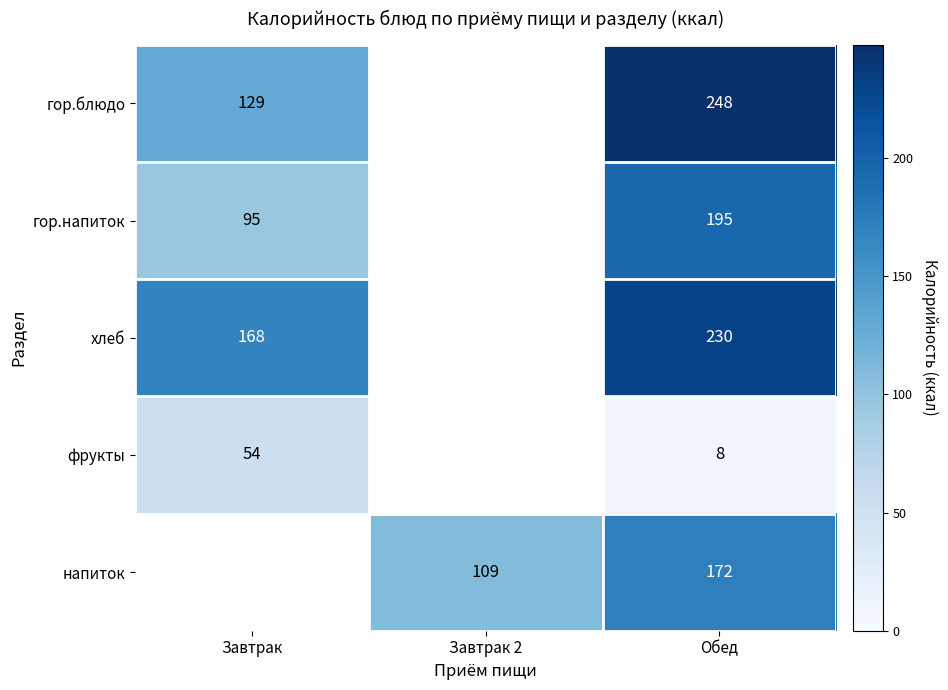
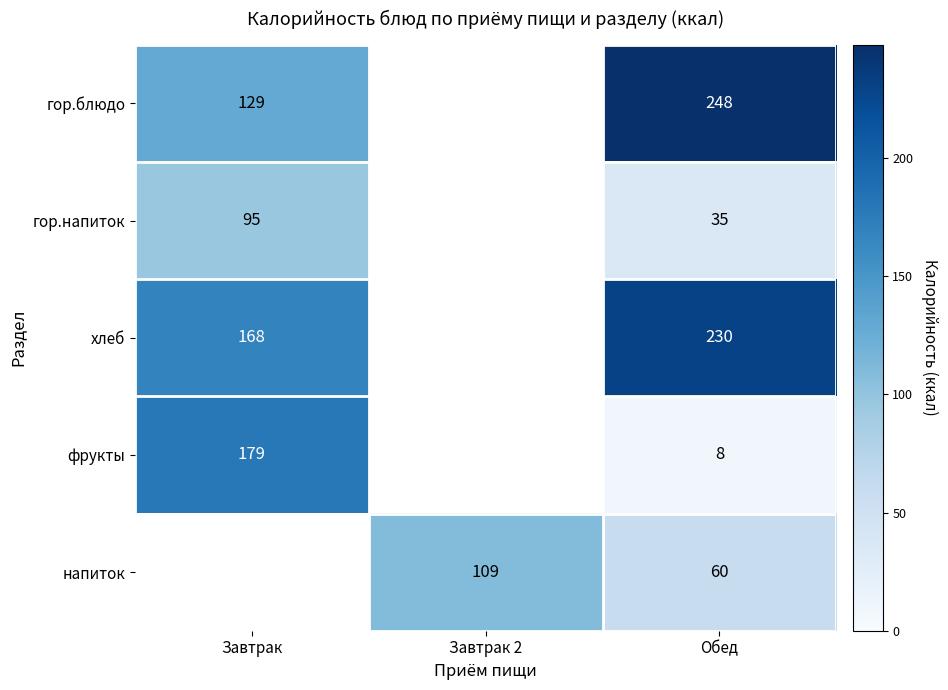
  {
    "гор.блюдо": {
      "Завтрак": 129,
      "Обед": 248
    },
    "гор.напиток": {
      "Завтрак": 95,
-     "Обед": 195
+     "Обед": 35
    },
    "хлеб": {
      "Завтрак": 168,
      "Обед": 230
    },
    "фрукты": {
-     "Завтрак": 54,
+     "Завтрак": 179,
      "Обед": 8
    },
    "напиток": {
      "Завтрак 2": 109,
-     "Обед": 172
+     "Обед": 60
    }
  }
